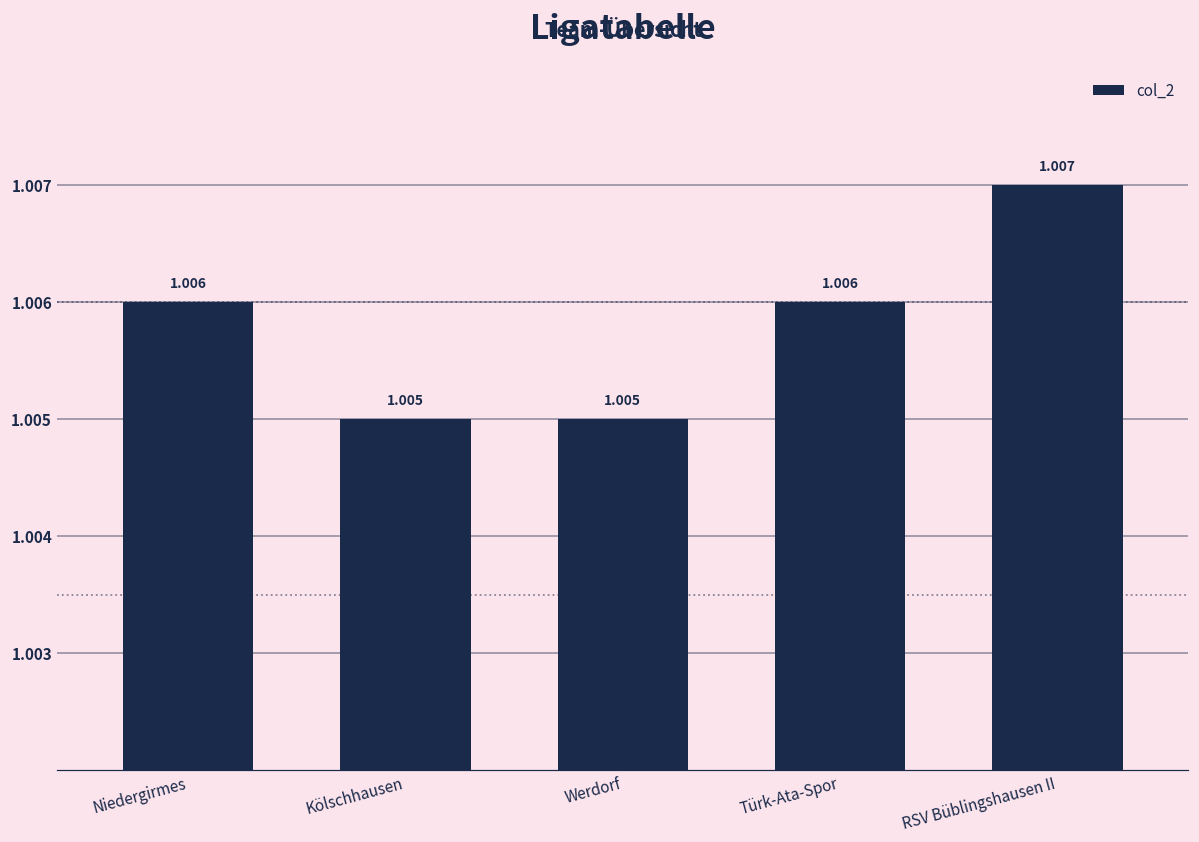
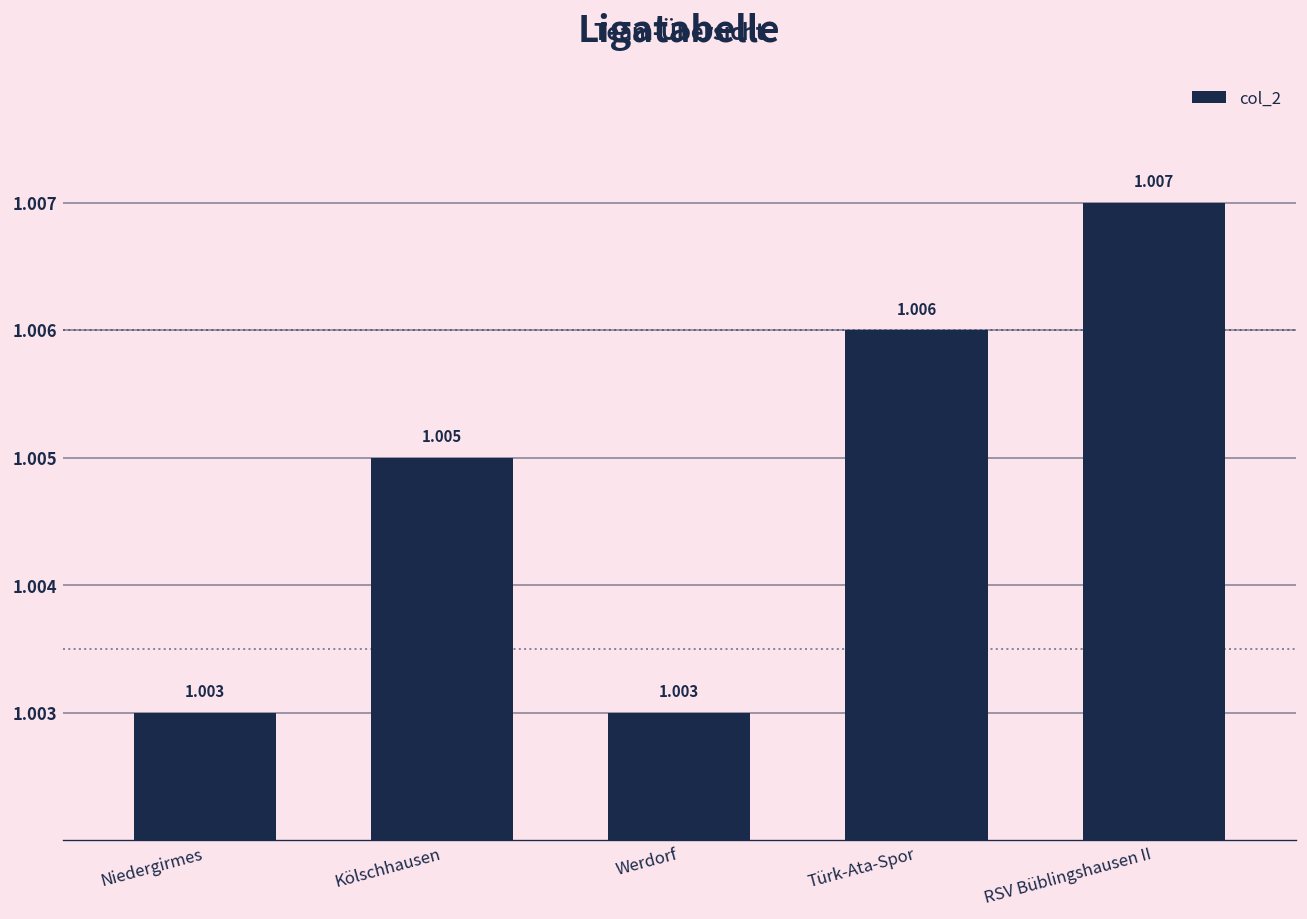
  {
-   "Niedergirmes": 1.006,
+   "Niedergirmes": 1.003,
    "Kölschhausen": 1.005,
-   "Werdorf": 1.005,
+   "Werdorf": 1.003,
    "Türk-Ata-Spor": 1.006,
    "RSV Büblingshausen II": 1.007
  }
